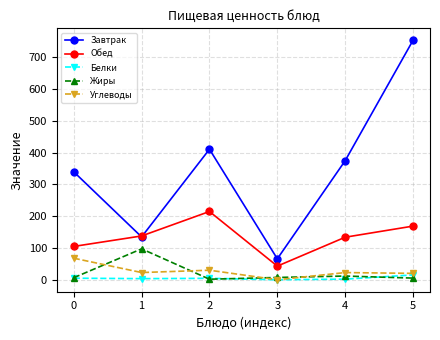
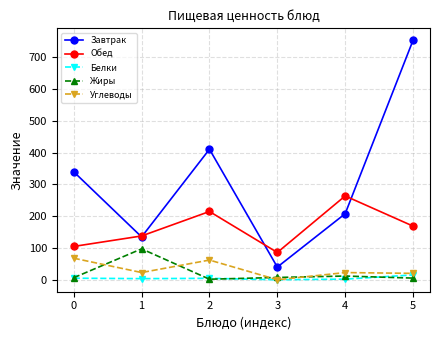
  {
    "Завтрак": {
      "0": 340,
      "2": 410,
-     "3": 70,
-     "4": 380,
+     "3": 40,
+     "4": 210,
      "5": 750
    },
    "Обед": {
      "0": 110,
      "2": 220,
-     "3": 40,
-     "4": 130,
+     "3": 90,
+     "4": 260,
      "5": 170
    },
    "Белки": {
      "1": 0,
      "4": 0
    },
    "Жиры": {
      "1": 100,
      "4": 10,
      "5": 10
    },
    "Углеводы": {
      "0": 70,
      "1": 20,
-     "2": 30,
+     "2": 60,
      "4": 20
    }
  }
